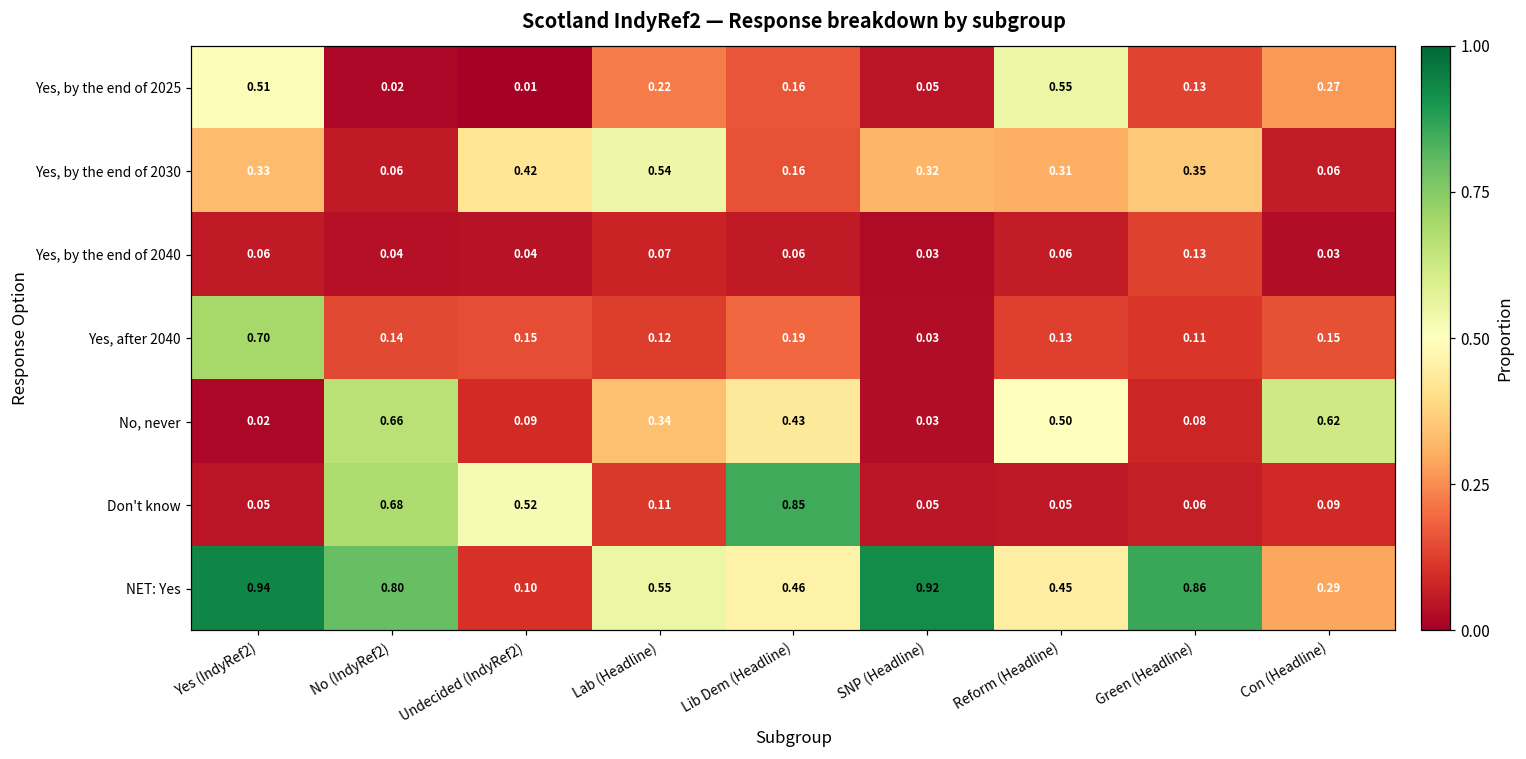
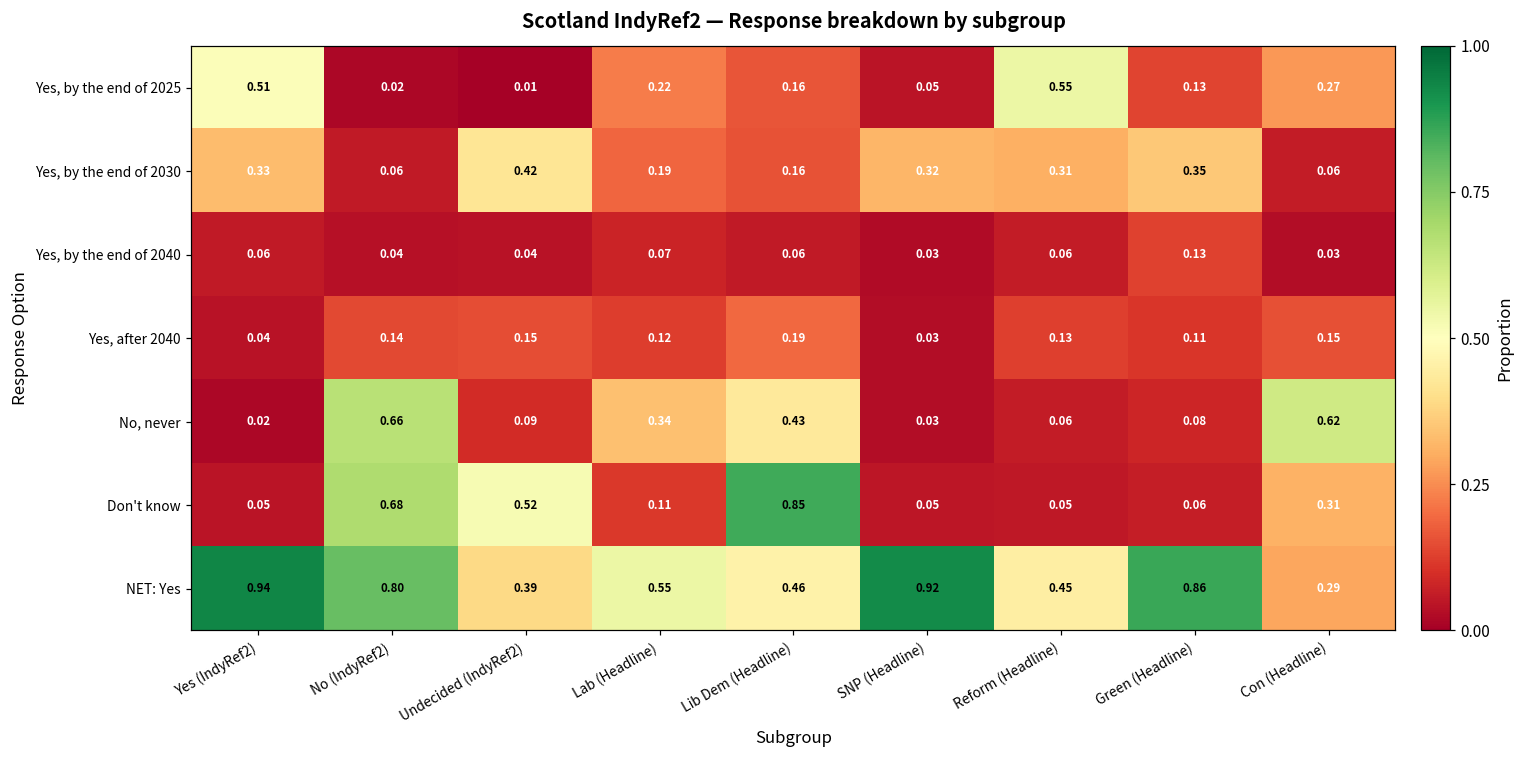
  {
    "Yes, by the end of 2025": {
      "Yes (IndyRef2)": 0.51,
      "No (IndyRef2)": 0.02,
      "Undecided (IndyRef2)": 0.01,
      "Lab (Headline)": 0.22,
      "Lib Dem (Headline)": 0.16,
      "SNP (Headline)": 0.05,
      "Reform (Headline)": 0.55,
      "Green (Headline)": 0.13,
      "Con (Headline)": 0.27
    },
    "Yes, by the end of 2030": {
      "Yes (IndyRef2)": 0.33,
      "No (IndyRef2)": 0.06,
      "Undecided (IndyRef2)": 0.42,
-     "Lab (Headline)": 0.54,
+     "Lab (Headline)": 0.19,
      "Lib Dem (Headline)": 0.16,
      "SNP (Headline)": 0.32,
      "Reform (Headline)": 0.31,
      "Green (Headline)": 0.35,
      "Con (Headline)": 0.06
    },
    "Yes, by the end of 2040": {
      "Yes (IndyRef2)": 0.06,
      "No (IndyRef2)": 0.04,
      "Undecided (IndyRef2)": 0.04,
      "Lab (Headline)": 0.07,
      "Lib Dem (Headline)": 0.06,
      "SNP (Headline)": 0.03,
      "Reform (Headline)": 0.06,
      "Green (Headline)": 0.13,
      "Con (Headline)": 0.03
    },
    "Yes, after 2040": {
-     "Yes (IndyRef2)": 0.70,
+     "Yes (IndyRef2)": 0.04,
      "No (IndyRef2)": 0.14,
      "Undecided (IndyRef2)": 0.15,
      "Lab (Headline)": 0.12,
      "Lib Dem (Headline)": 0.19,
      "SNP (Headline)": 0.03,
      "Reform (Headline)": 0.13,
      "Green (Headline)": 0.11,
      "Con (Headline)": 0.15
    },
    "No, never": {
      "Yes (IndyRef2)": 0.02,
      "No (IndyRef2)": 0.66,
      "Undecided (IndyRef2)": 0.09,
      "Lab (Headline)": 0.34,
      "Lib Dem (Headline)": 0.43,
      "SNP (Headline)": 0.03,
-     "Reform (Headline)": 0.50,
+     "Reform (Headline)": 0.06,
      "Green (Headline)": 0.08,
      "Con (Headline)": 0.62
    },
    "Don't know": {
      "Yes (IndyRef2)": 0.05,
      "No (IndyRef2)": 0.68,
      "Undecided (IndyRef2)": 0.52,
      "Lab (Headline)": 0.11,
      "Lib Dem (Headline)": 0.85,
      "SNP (Headline)": 0.05,
      "Reform (Headline)": 0.05,
      "Green (Headline)": 0.06,
-     "Con (Headline)": 0.09
+     "Con (Headline)": 0.31
    },
    "NET: Yes": {
      "Yes (IndyRef2)": 0.94,
      "No (IndyRef2)": 0.80,
-     "Undecided (IndyRef2)": 0.10,
+     "Undecided (IndyRef2)": 0.39,
      "Lab (Headline)": 0.55,
      "Lib Dem (Headline)": 0.46,
      "SNP (Headline)": 0.92,
      "Reform (Headline)": 0.45,
      "Green (Headline)": 0.86,
      "Con (Headline)": 0.29
    }
  }
